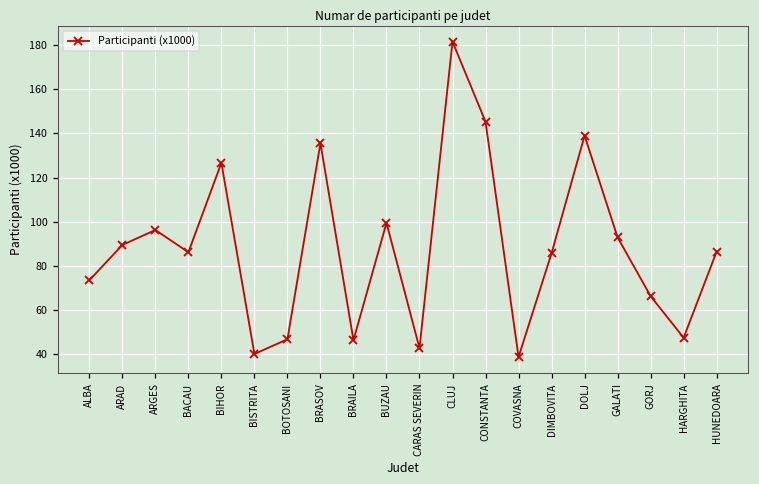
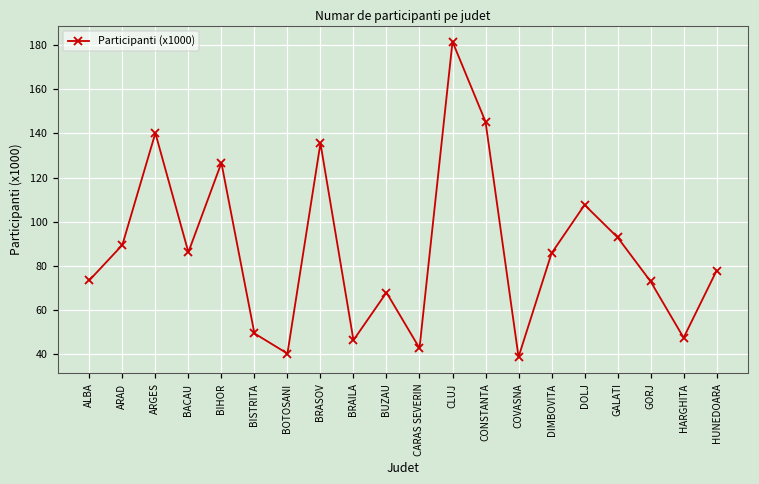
  {
    "ALBA": 73,
    "ARAD": 89,
-   "ARGES": 96,
+   "ARGES": 140,
    "BACAU": 86,
    "BIHOR": 127,
-   "BISTRITA": 40,
-   "BOTOSANI": 47,
+   "BISTRITA": 49,
+   "BOTOSANI": 40,
    "BRASOV": 136,
    "BRAILA": 46,
-   "BUZAU": 99,
+   "BUZAU": 68,
    "CARAS SEVERIN": 43,
    "CLUJ": 182,
    "CONSTANTA": 145,
    "COVASNA": 39,
    "DIMBOVITA": 86,
-   "DOLJ": 139,
+   "DOLJ": 108,
    "GALATI": 93,
-   "GORJ": 66,
+   "GORJ": 73,
    "HARGHITA": 47,
-   "HUNEDOARA": 86
+   "HUNEDOARA": 78
  }
